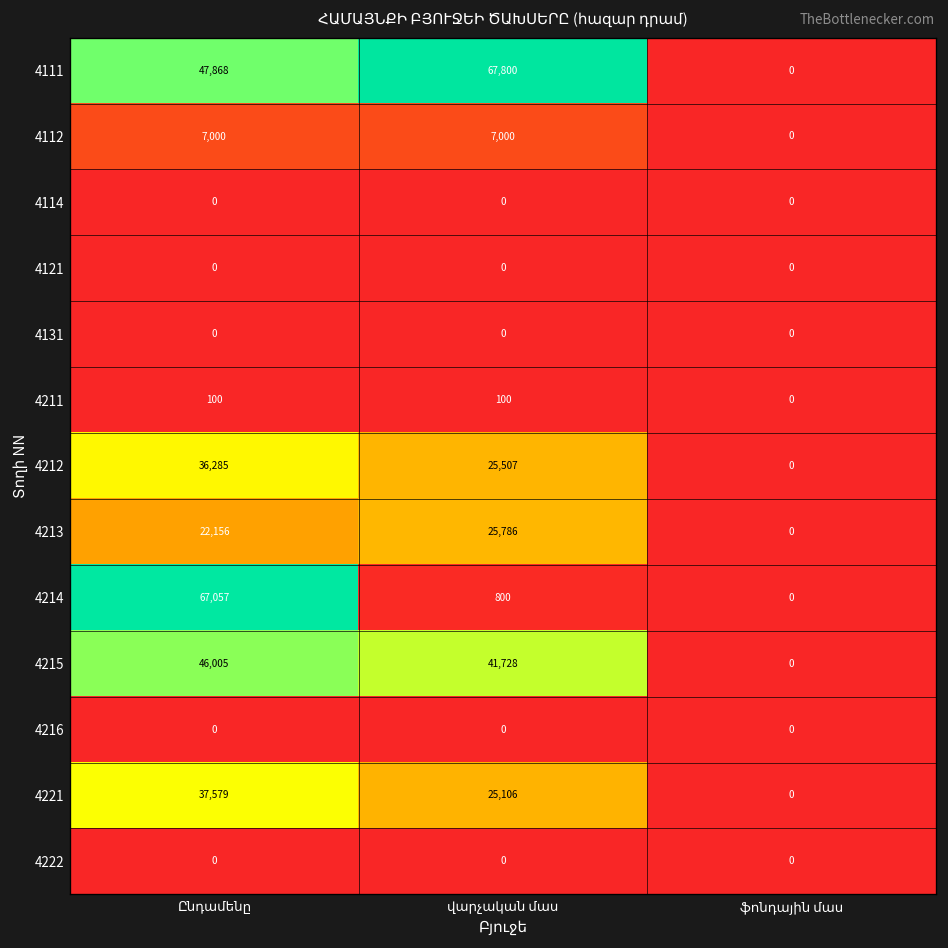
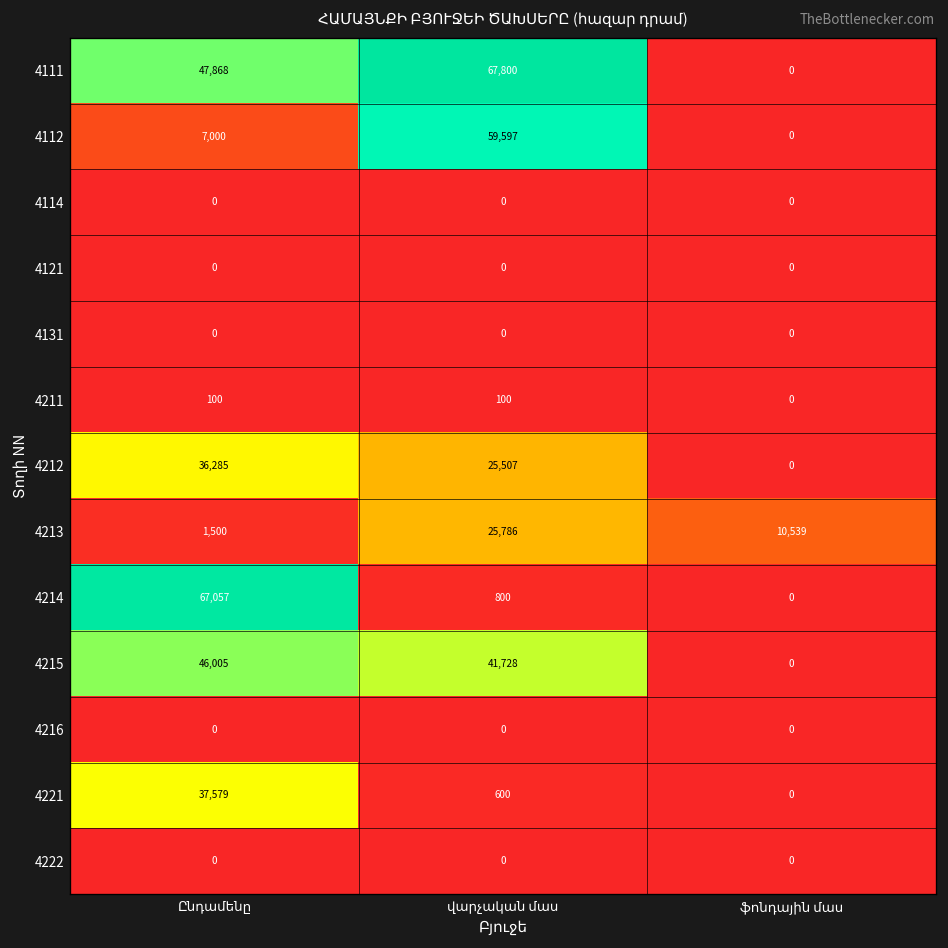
  {
    "4111": {
      "Ընդամենը": "47,868",
      "վարչական մաս": "67,800",
      "ֆոնդային մաս": "0"
    },
    "4112": {
      "Ընդամենը": "7,000",
-     "վարչական մաս": "7,000",
+     "վարչական մաս": "59,597",
      "ֆոնդային մաս": "0"
    },
    "4114": {
      "Ընդամենը": "0",
      "վարչական մաս": "0",
      "ֆոնդային մաս": "0"
    },
    "4121": {
      "Ընդամենը": "0",
      "վարչական մաս": "0",
      "ֆոնդային մաս": "0"
    },
    "4131": {
      "Ընդամենը": "0",
      "վարչական մաս": "0",
      "ֆոնդային մաս": "0"
    },
    "4211": {
      "Ընդամենը": "100",
      "վարչական մաս": "100",
      "ֆոնդային մաս": "0"
    },
    "4212": {
      "Ընդամենը": "36,285",
      "վարչական մաս": "25,507",
      "ֆոնդային մաս": "0"
    },
    "4213": {
-     "Ընդամենը": "22,156",
+     "Ընդամենը": "1,500",
      "վարչական մաս": "25,786",
-     "ֆոնդային մաս": "0"
+     "ֆոնդային մաս": "10,539"
    },
    "4214": {
      "Ընդամենը": "67,057",
      "վարչական մաս": "800",
      "ֆոնդային մաս": "0"
    },
    "4215": {
      "Ընդամենը": "46,005",
      "վարչական մաս": "41,728",
      "ֆոնդային մաս": "0"
    },
    "4216": {
      "Ընդամենը": "0",
      "վարչական մաս": "0",
      "ֆոնդային մաս": "0"
    },
    "4221": {
      "Ընդամենը": "37,579",
-     "վարչական մաս": "25,106",
+     "վարչական մաս": "600",
      "ֆոնդային մաս": "0"
    },
    "4222": {
      "Ընդամենը": "0",
      "վարչական մաս": "0",
      "ֆոնդային մաս": "0"
    }
  }
